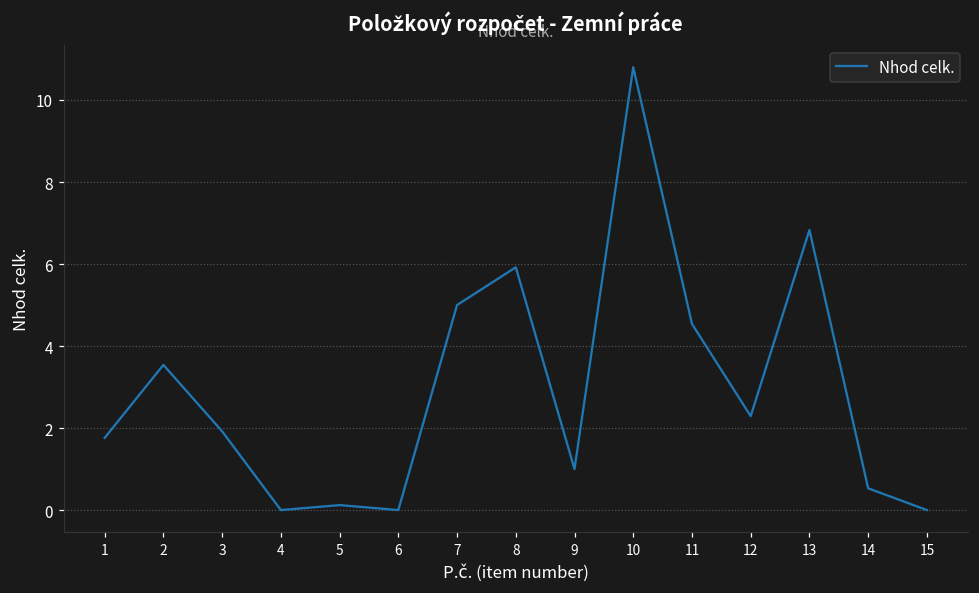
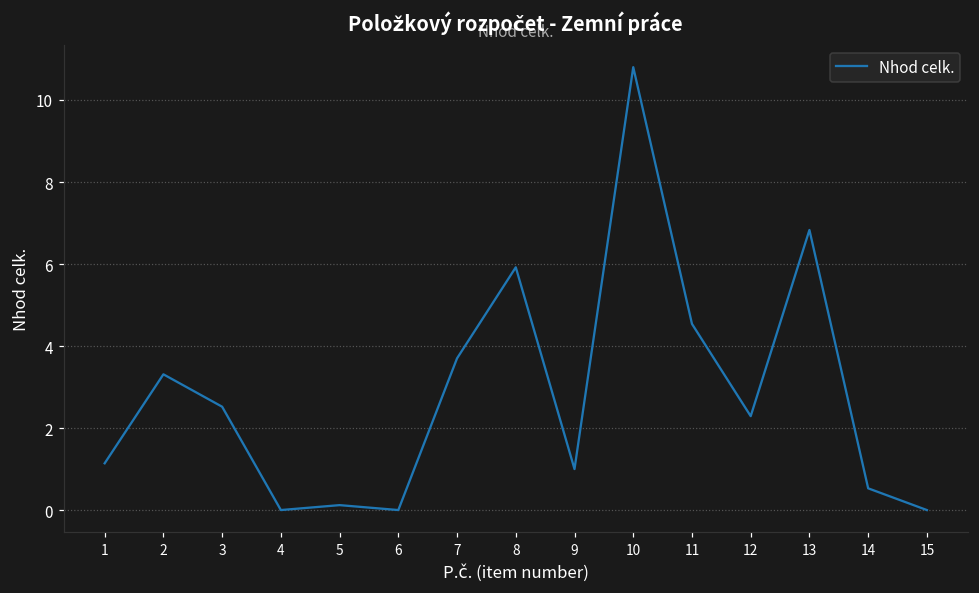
  {
-   "1": 1.8,
-   "2": 3.5,
-   "3": 1.9,
+   "1": 1.1,
+   "2": 3.3,
+   "3": 2.5,
    "4": 0.0,
    "5": 0.1,
    "6": 0.0,
-   "7": 5.0,
+   "7": 3.7,
    "8": 5.9,
    "9": 1.0,
    "10": 10.8,
    "11": 4.5,
    "12": 2.3,
    "13": 6.8,
    "14": 0.5,
    "15": 0.0
  }
